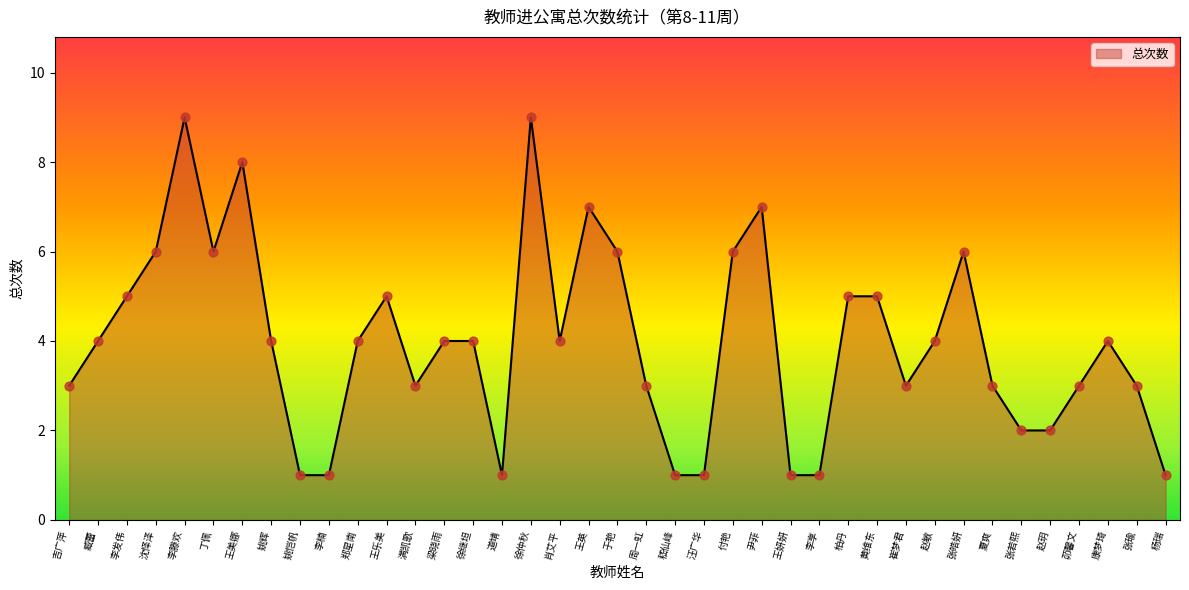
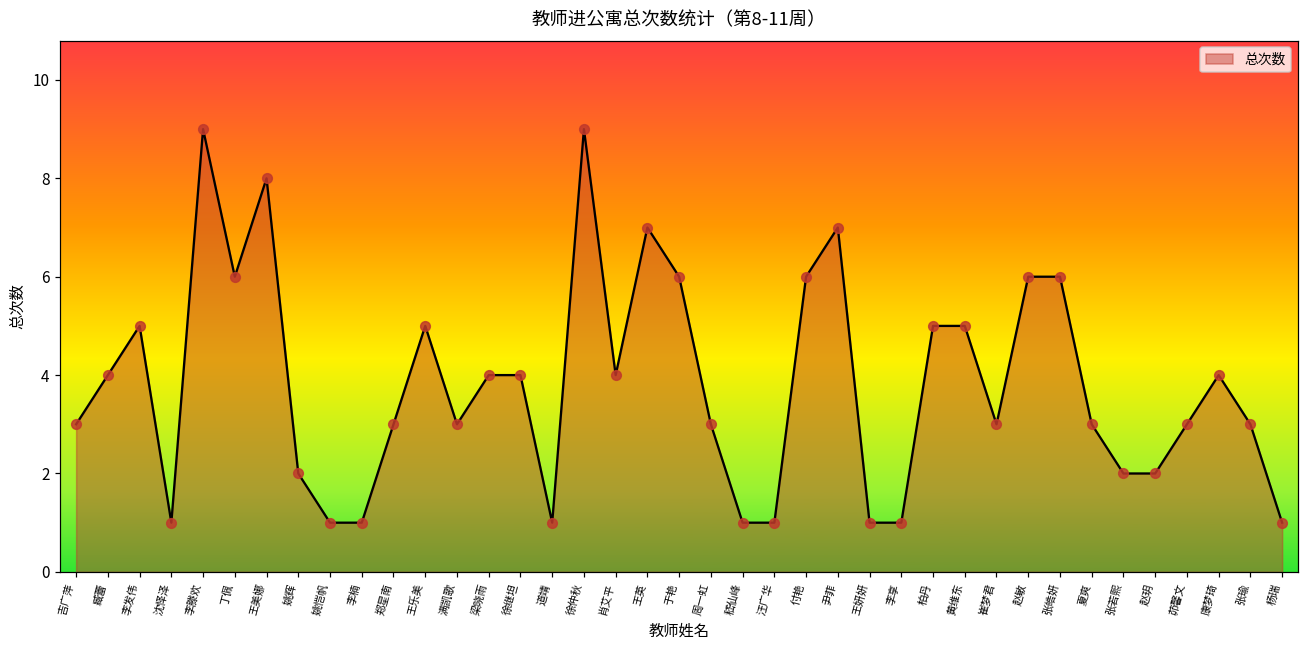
  {
    "吉广萍": 3,
    "臧蕾": 4,
    "李发伟": 5,
-   "沈怿泽": 6,
+   "沈怿泽": 1,
    "李滕欢": 9,
    "丁佩": 6,
    "王美娜": 8,
-   "姚辉": 4,
+   "姚辉": 2,
    "姚恺帆": 1,
    "李楠": 1,
-   "郑星南": 4,
+   "郑星南": 3,
    "王乐美": 5,
    "满凯歌": 3,
    "梁晓雨": 4,
    "徐继坦": 4,
    "道靖": 1,
    "徐仲秋": 9,
    "肖艾平": 4,
    "王英": 7,
    "于艳": 6,
    "周一虹": 3,
    "嵇仙峰": 1,
    "汪广华": 1,
    "付艳": 6,
    "尹菲": 7,
    "王妍妍": 1,
    "李享": 1,
    "柏丹": 5,
    "黄维东": 5,
    "崔梦君": 3,
-   "赵敏": 4,
+   "赵敏": 6,
    "张皓妍": 6,
    "夏爽": 3,
    "张若熙": 2,
    "赵玥": 2,
    "茆馨文": 3,
    "康梦琦": 4,
    "张瑜": 3,
    "杨瑞": 1
  }
